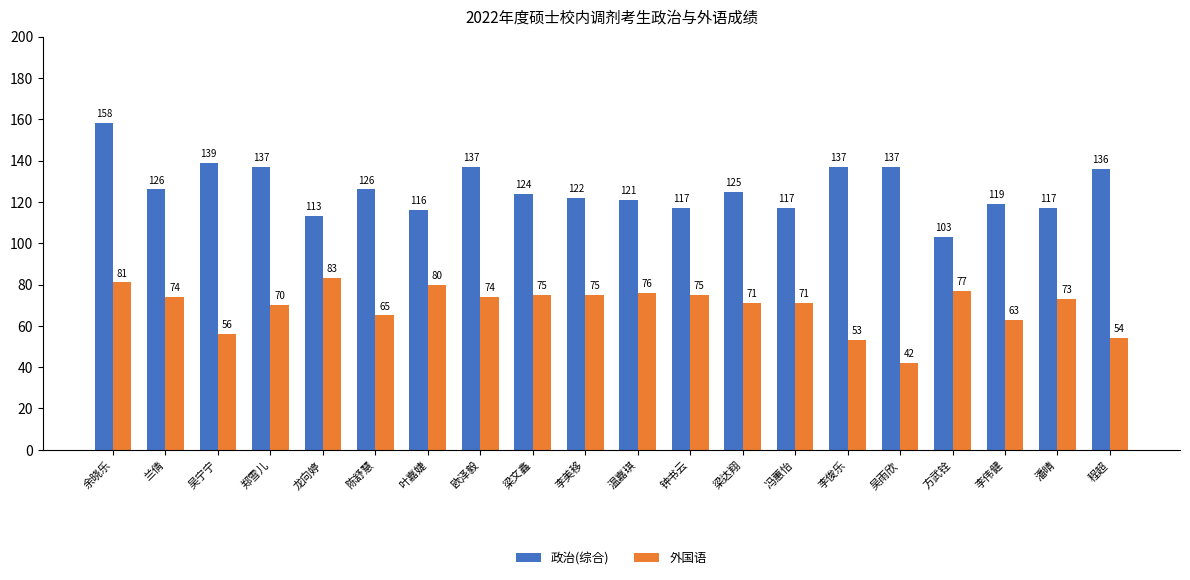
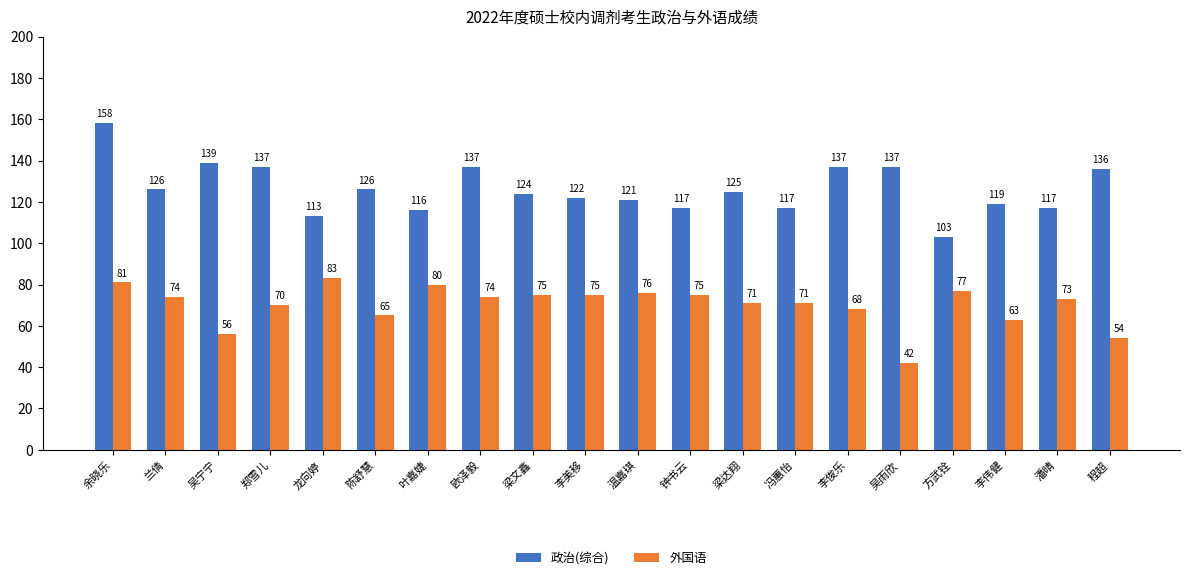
  {
    "政治(综合)": {
      "余晓乐": 158,
      "兰倩": 126,
      "吴宁宁": 139,
      "郑雪儿": 137,
      "龙向婷": 113,
      "陈舒慧": 126,
      "叶嘉婕": 116,
      "欧泽毅": 137,
      "梁文鑫": 124,
      "李美移": 122,
      "温嘉琪": 121,
      "钟书云": 117,
      "梁达翔": 125,
      "冯蕙怡": 117,
      "李俊乐": 137,
      "吴雨欣": 137,
      "方武铨": 103,
      "李伟健": 119,
      "潘晴": 117,
      "程超": 136
    },
    "外国语": {
      "余晓乐": 81,
      "兰倩": 74,
      "吴宁宁": 56,
      "郑雪儿": 70,
      "龙向婷": 83,
      "陈舒慧": 65,
      "叶嘉婕": 80,
      "欧泽毅": 74,
      "梁文鑫": 75,
      "李美移": 75,
      "温嘉琪": 76,
      "钟书云": 75,
      "梁达翔": 71,
      "冯蕙怡": 71,
-     "李俊乐": 53,
+     "李俊乐": 68,
      "吴雨欣": 42,
      "方武铨": 77,
      "李伟健": 63,
      "潘晴": 73,
      "程超": 54
    }
  }
